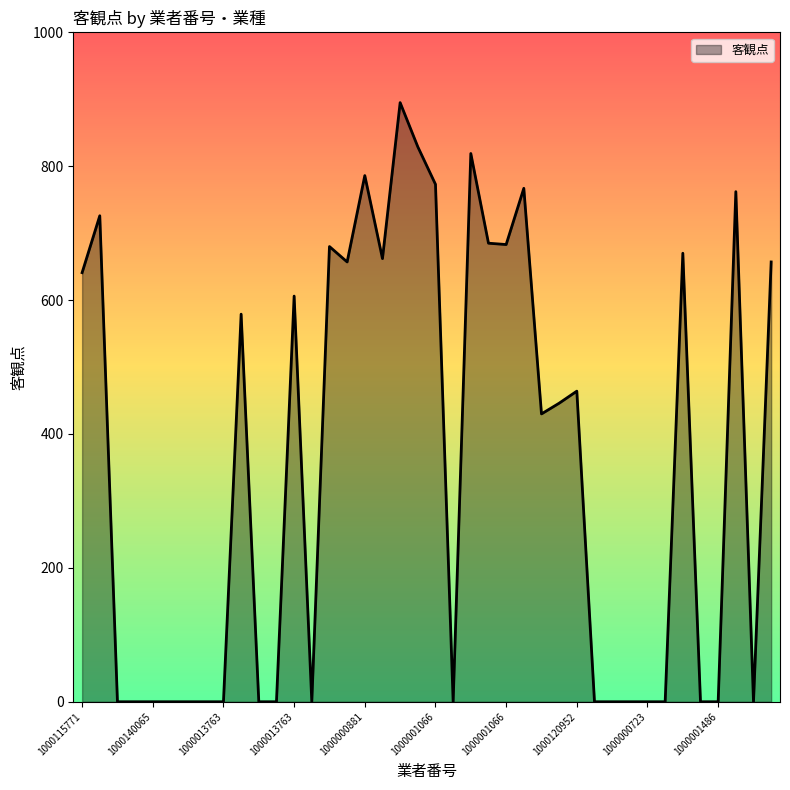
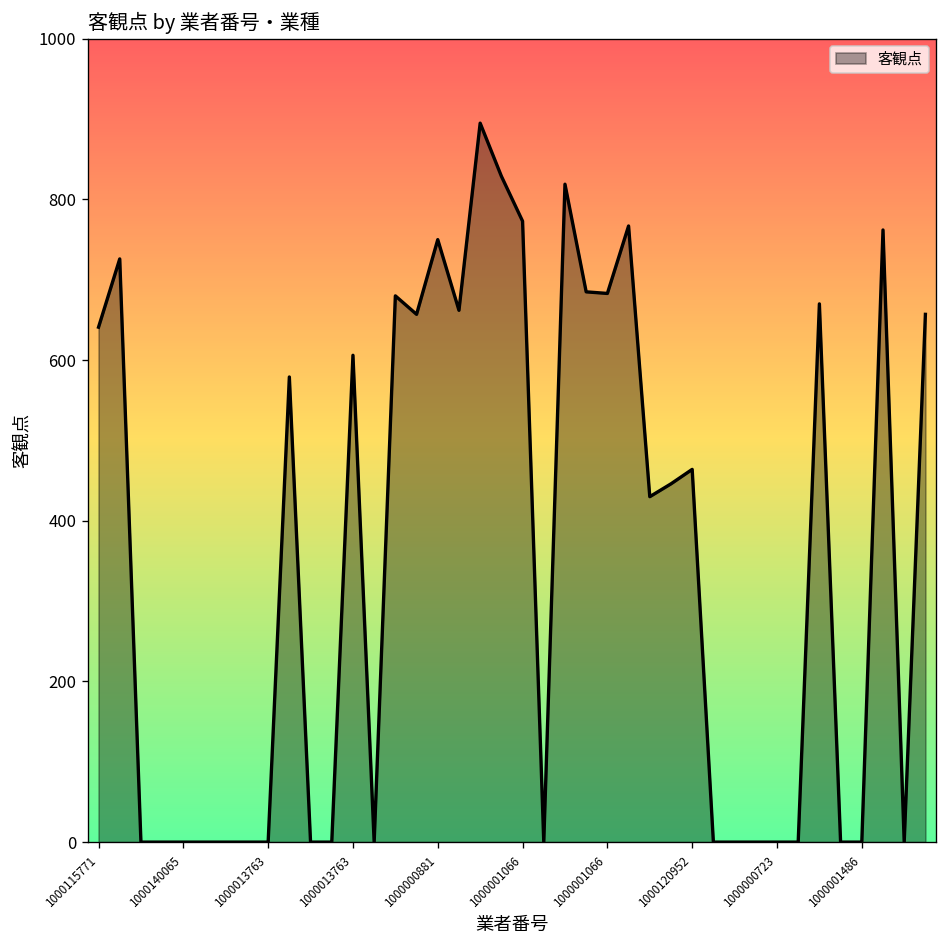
  {
    "1000115771": 640,
    "1000140065": 0,
-   "1000000881": 790,
+   "1000000881": 750,
    "1000120952": 460,
    "1000000723": 0,
    "1000001486": 0
  }
